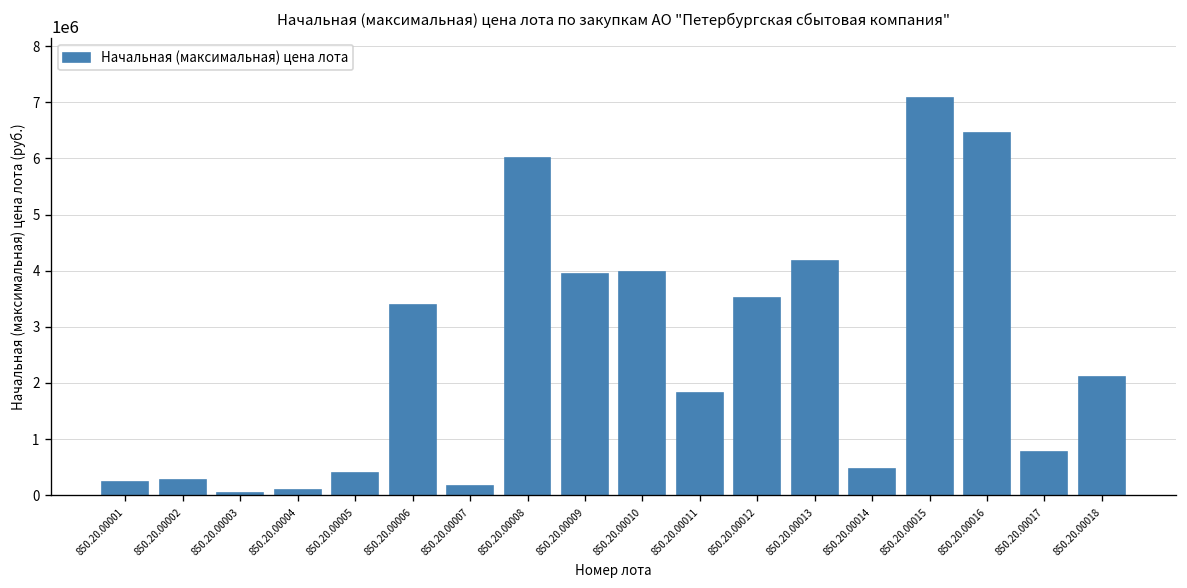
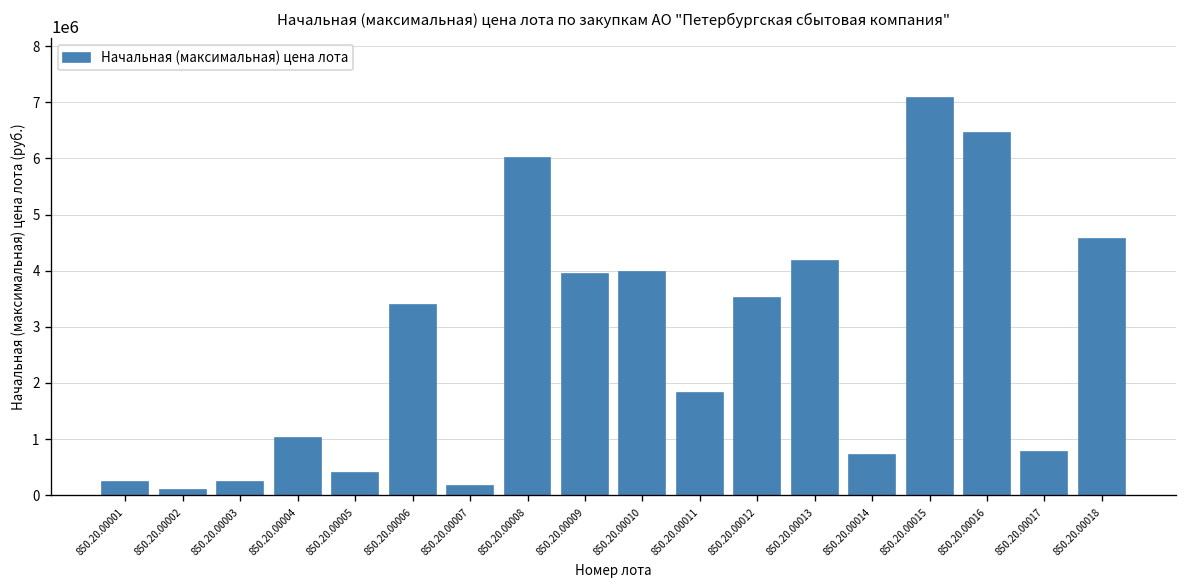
  {
    "850.20.00001": 200000,
-   "850.20.00002": 300000,
-   "850.20.00003": 0,
-   "850.20.00004": 100000,
+   "850.20.00002": 100000,
+   "850.20.00003": 200000,
+   "850.20.00004": 1000000,
    "850.20.00005": 400000,
    "850.20.00006": 3400000,
    "850.20.00007": 200000,
    "850.20.00008": 6000000,
    "850.20.00009": 3900000,
    "850.20.00010": 4000000,
    "850.20.00011": 1800000,
    "850.20.00012": 3500000,
    "850.20.00013": 4200000,
-   "850.20.00014": 500000,
+   "850.20.00014": 700000,
    "850.20.00015": 7100000,
    "850.20.00016": 6500000,
    "850.20.00017": 800000,
-   "850.20.00018": 2100000
+   "850.20.00018": 4600000
  }
